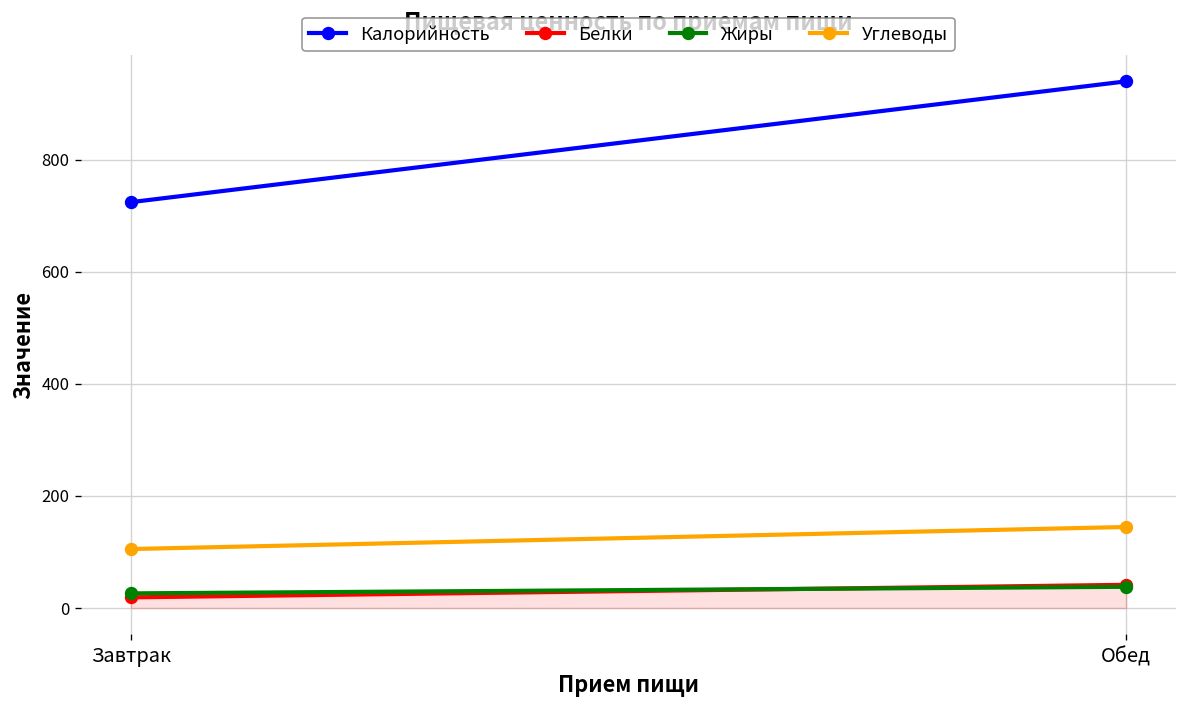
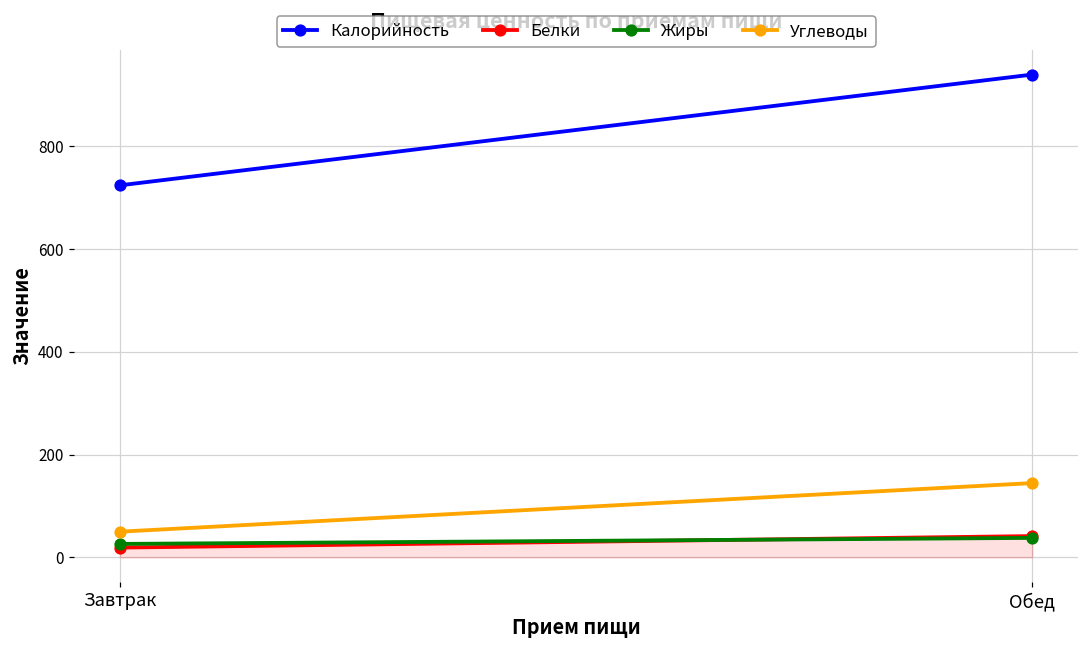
  {
    "Белки": {
      "Завтрак": 20
    },
    "Углеводы": {
-     "Завтрак": 110,
+     "Завтрак": 50,
      "Обед": 140
    }
  }
